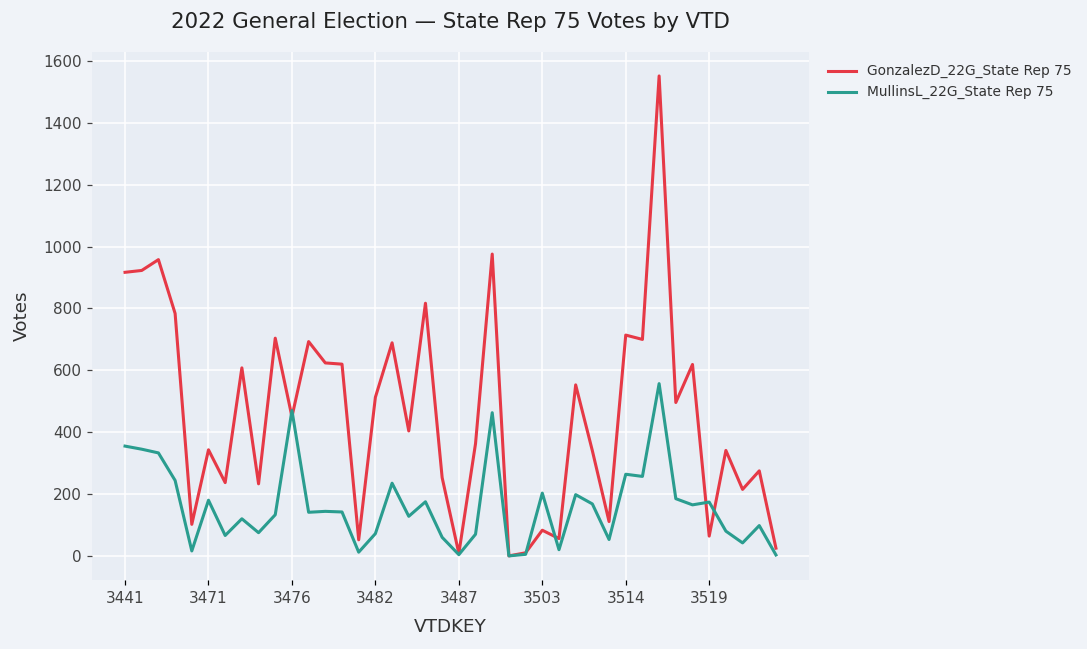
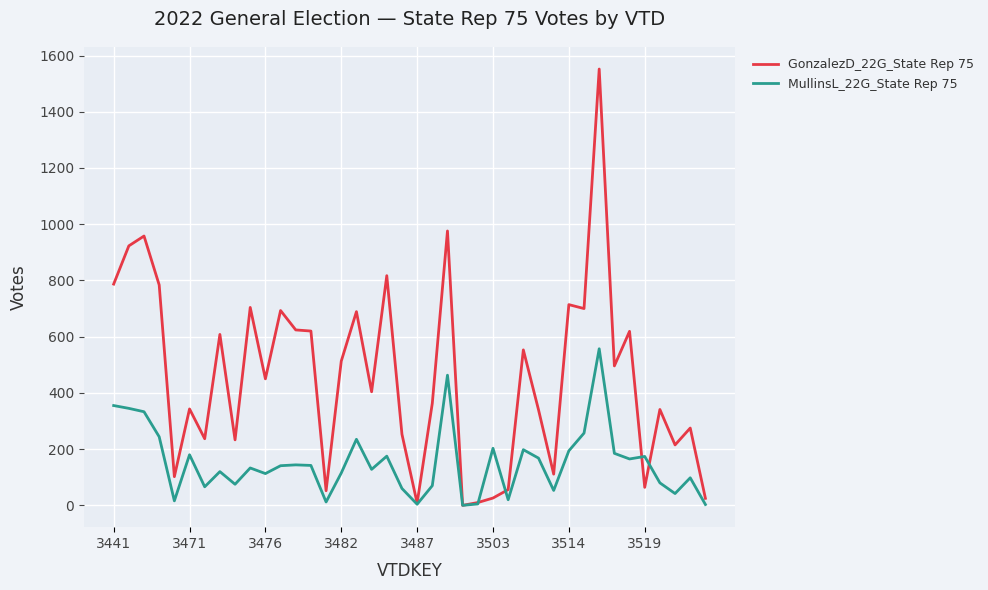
  {
    "GonzalezD_22G_State Rep 75": {
-     "3441": 920,
+     "3441": 790,
      "3471": 340,
      "3476": 450,
      "3482": 510,
-     "3503": 80,
+     "3503": 30,
      "3514": 710,
      "3519": 60
    },
    "MullinsL_22G_State Rep 75": {
      "3441": 360,
      "3471": 180,
-     "3476": 470,
-     "3482": 70,
+     "3476": 110,
+     "3482": 120,
      "3503": 200,
-     "3514": 260,
+     "3514": 190,
      "3519": 170
    }
  }
